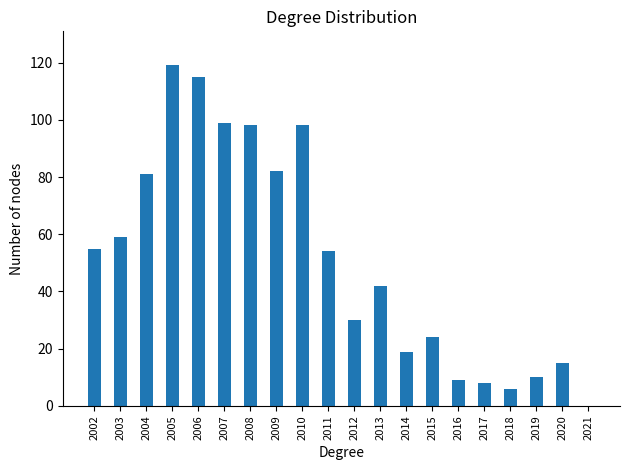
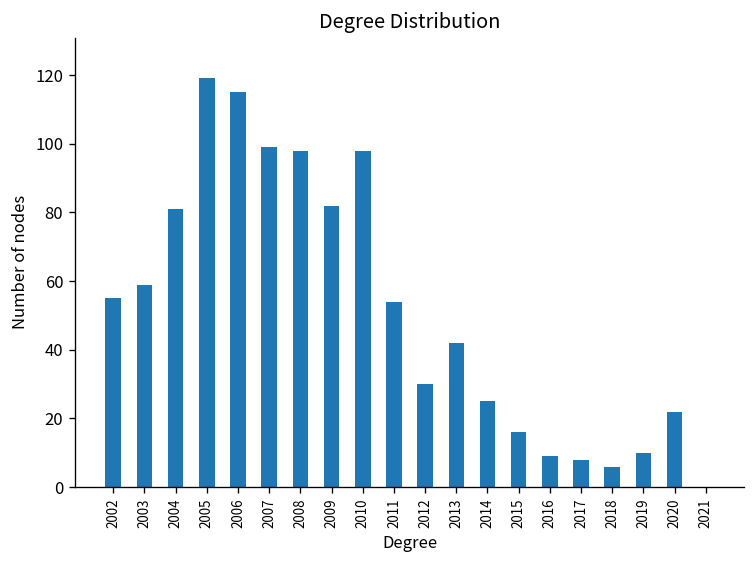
  {
    "2002": 55,
    "2003": 59,
    "2004": 81,
    "2005": 119,
    "2006": 115,
    "2007": 99,
    "2008": 98,
    "2009": 82,
    "2010": 98,
    "2011": 54,
    "2012": 30,
    "2013": 42,
-   "2014": 19,
-   "2015": 24,
+   "2014": 25,
+   "2015": 16,
    "2016": 9,
    "2017": 8,
    "2018": 6,
    "2019": 10,
-   "2020": 15,
+   "2020": 22,
    "2021": 0
  }
